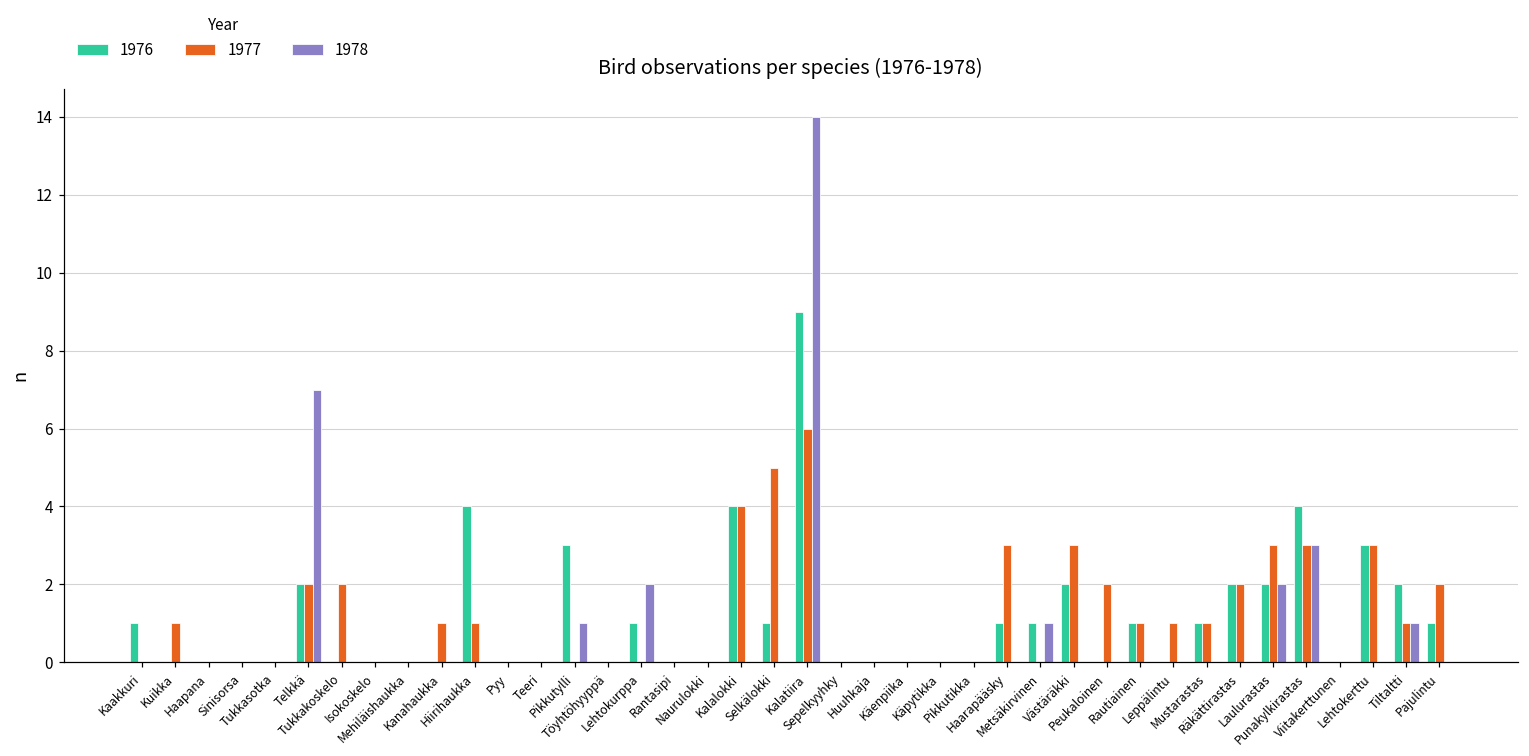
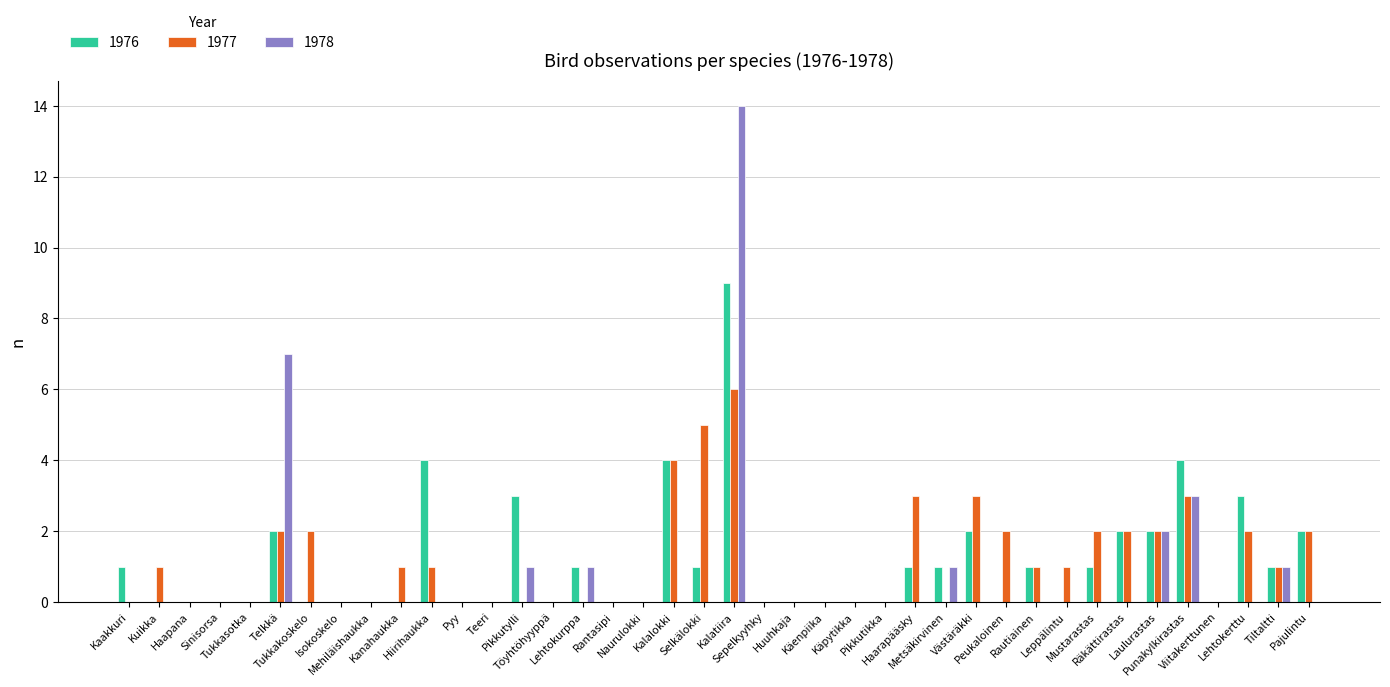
  {
    "1976": {
      "Kaakkuri": 1,
      "Kuikka": 0,
      "Haapana": 0,
      "Sinisorsa": 0,
      "Tukkasotka": 0,
      "Telkkä": 2,
      "Tukkakoskelo": 0,
      "Isokoskelo": 0,
      "Mehiläishaukka": 0,
      "Kanahaukka": 0,
      "Hiirihaukka": 4,
      "Pyy": 0,
      "Teeri": 0,
      "Pikkutylli": 3,
      "Töyhtöhyyppä": 0,
      "Lehtokurppa": 1,
      "Rantasipi": 0,
      "Naurulokki": 0,
      "Kalalokki": 4,
      "Selkälokki": 1,
      "Kalatiira": 9,
      "Sepelkyyhky": 0,
      "Huuhkaja": 0,
      "Käenpiika": 0,
      "Käpytikka": 0,
      "Pikkutikka": 0,
      "Haarapääsky": 1,
      "Metsäkirvinen": 1,
      "Västäräkki": 2,
      "Peukaloinen": 0,
      "Rautiainen": 1,
      "Leppälintu": 0,
      "Mustarastas": 1,
      "Räkättirastas": 2,
      "Laulurastas": 2,
      "Punakylkirastas": 4,
      "Viitakerttunen": 0,
      "Lehtokerttu": 3,
-     "Tiltaltti": 2,
-     "Pajulintu": 1
+     "Tiltaltti": 1,
+     "Pajulintu": 2
    },
    "1977": {
      "Kaakkuri": 0,
      "Kuikka": 1,
      "Haapana": 0,
      "Sinisorsa": 0,
      "Tukkasotka": 0,
      "Telkkä": 2,
      "Tukkakoskelo": 2,
      "Isokoskelo": 0,
      "Mehiläishaukka": 0,
      "Kanahaukka": 1,
      "Hiirihaukka": 1,
      "Pyy": 0,
      "Teeri": 0,
      "Pikkutylli": 0,
      "Töyhtöhyyppä": 0,
      "Lehtokurppa": 0,
      "Rantasipi": 0,
      "Naurulokki": 0,
      "Kalalokki": 4,
      "Selkälokki": 5,
      "Kalatiira": 6,
      "Sepelkyyhky": 0,
      "Huuhkaja": 0,
      "Käenpiika": 0,
      "Käpytikka": 0,
      "Pikkutikka": 0,
      "Haarapääsky": 3,
      "Metsäkirvinen": 0,
      "Västäräkki": 3,
      "Peukaloinen": 2,
      "Rautiainen": 1,
      "Leppälintu": 1,
-     "Mustarastas": 1,
+     "Mustarastas": 2,
      "Räkättirastas": 2,
-     "Laulurastas": 3,
+     "Laulurastas": 2,
      "Punakylkirastas": 3,
      "Viitakerttunen": 0,
-     "Lehtokerttu": 3,
+     "Lehtokerttu": 2,
      "Tiltaltti": 1,
      "Pajulintu": 2
    },
    "1978": {
      "Kaakkuri": 0,
      "Kuikka": 0,
      "Haapana": 0,
      "Sinisorsa": 0,
      "Tukkasotka": 0,
      "Telkkä": 7,
      "Tukkakoskelo": 0,
      "Isokoskelo": 0,
      "Mehiläishaukka": 0,
      "Kanahaukka": 0,
      "Hiirihaukka": 0,
      "Pyy": 0,
      "Teeri": 0,
      "Pikkutylli": 1,
      "Töyhtöhyyppä": 0,
-     "Lehtokurppa": 2,
+     "Lehtokurppa": 1,
      "Rantasipi": 0,
      "Naurulokki": 0,
      "Kalalokki": 0,
      "Selkälokki": 0,
      "Kalatiira": 14,
      "Sepelkyyhky": 0,
      "Huuhkaja": 0,
      "Käenpiika": 0,
      "Käpytikka": 0,
      "Pikkutikka": 0,
      "Haarapääsky": 0,
      "Metsäkirvinen": 1,
      "Västäräkki": 0,
      "Peukaloinen": 0,
      "Rautiainen": 0,
      "Leppälintu": 0,
      "Mustarastas": 0,
      "Räkättirastas": 0,
      "Laulurastas": 2,
      "Punakylkirastas": 3,
      "Viitakerttunen": 0,
      "Lehtokerttu": 0,
      "Tiltaltti": 1,
      "Pajulintu": 0
    }
  }
